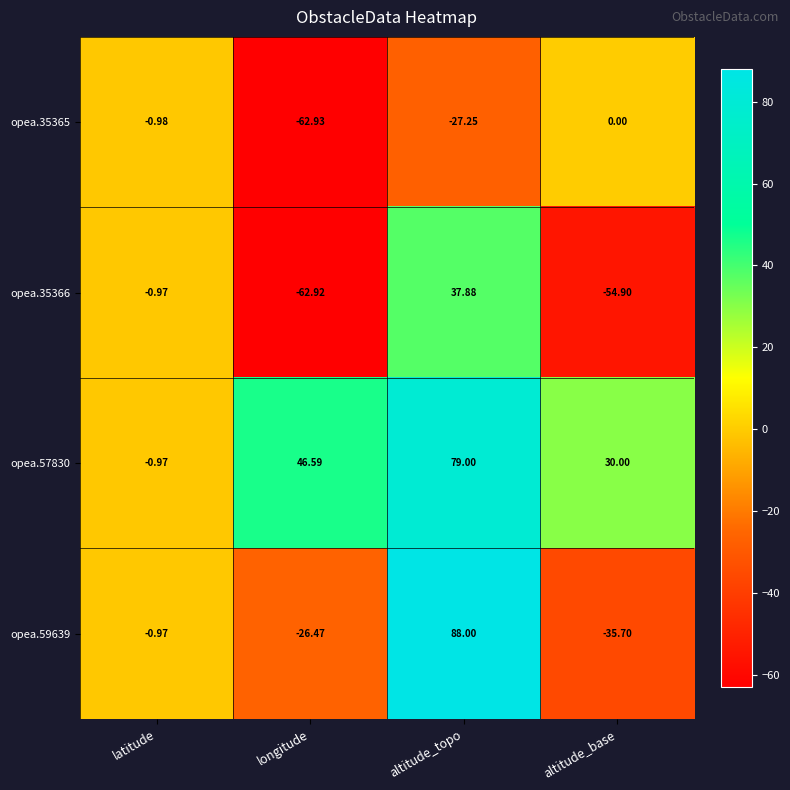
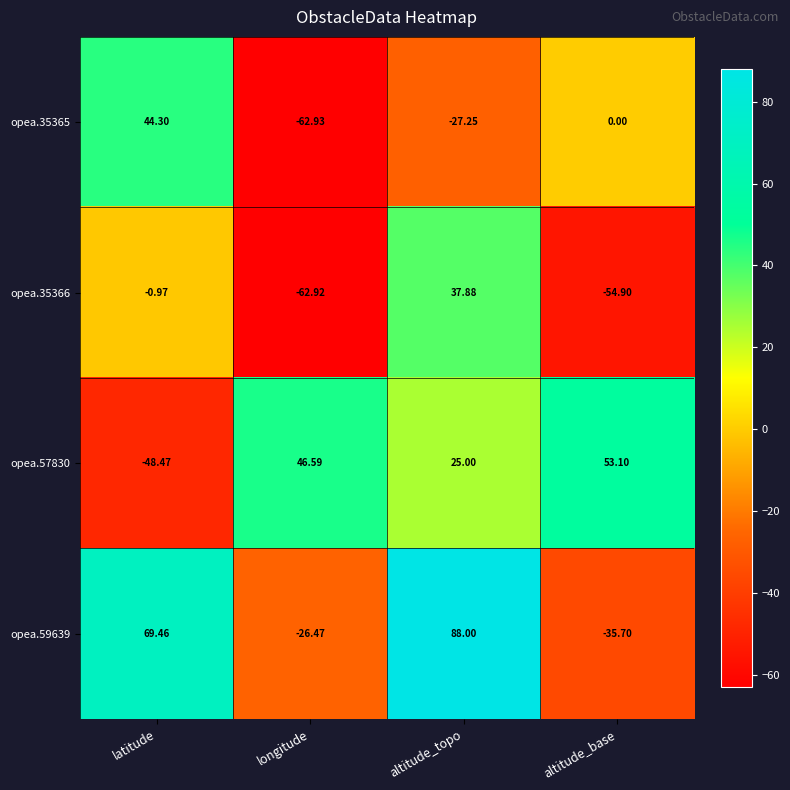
  {
    "opea.35365": {
-     "latitude": -0.98,
+     "latitude": 44.30,
      "longitude": -62.93,
      "altitude_topo": -27.25,
      "altitude_base": 0.00
    },
    "opea.35366": {
      "latitude": -0.97,
      "longitude": -62.92,
      "altitude_topo": 37.88,
      "altitude_base": -54.90
    },
    "opea.57830": {
-     "latitude": -0.97,
+     "latitude": -48.47,
      "longitude": 46.59,
-     "altitude_topo": 79.00,
-     "altitude_base": 30.00
+     "altitude_topo": 25.00,
+     "altitude_base": 53.10
    },
    "opea.59639": {
-     "latitude": -0.97,
+     "latitude": 69.46,
      "longitude": -26.47,
      "altitude_topo": 88.00,
      "altitude_base": -35.70
    }
  }
